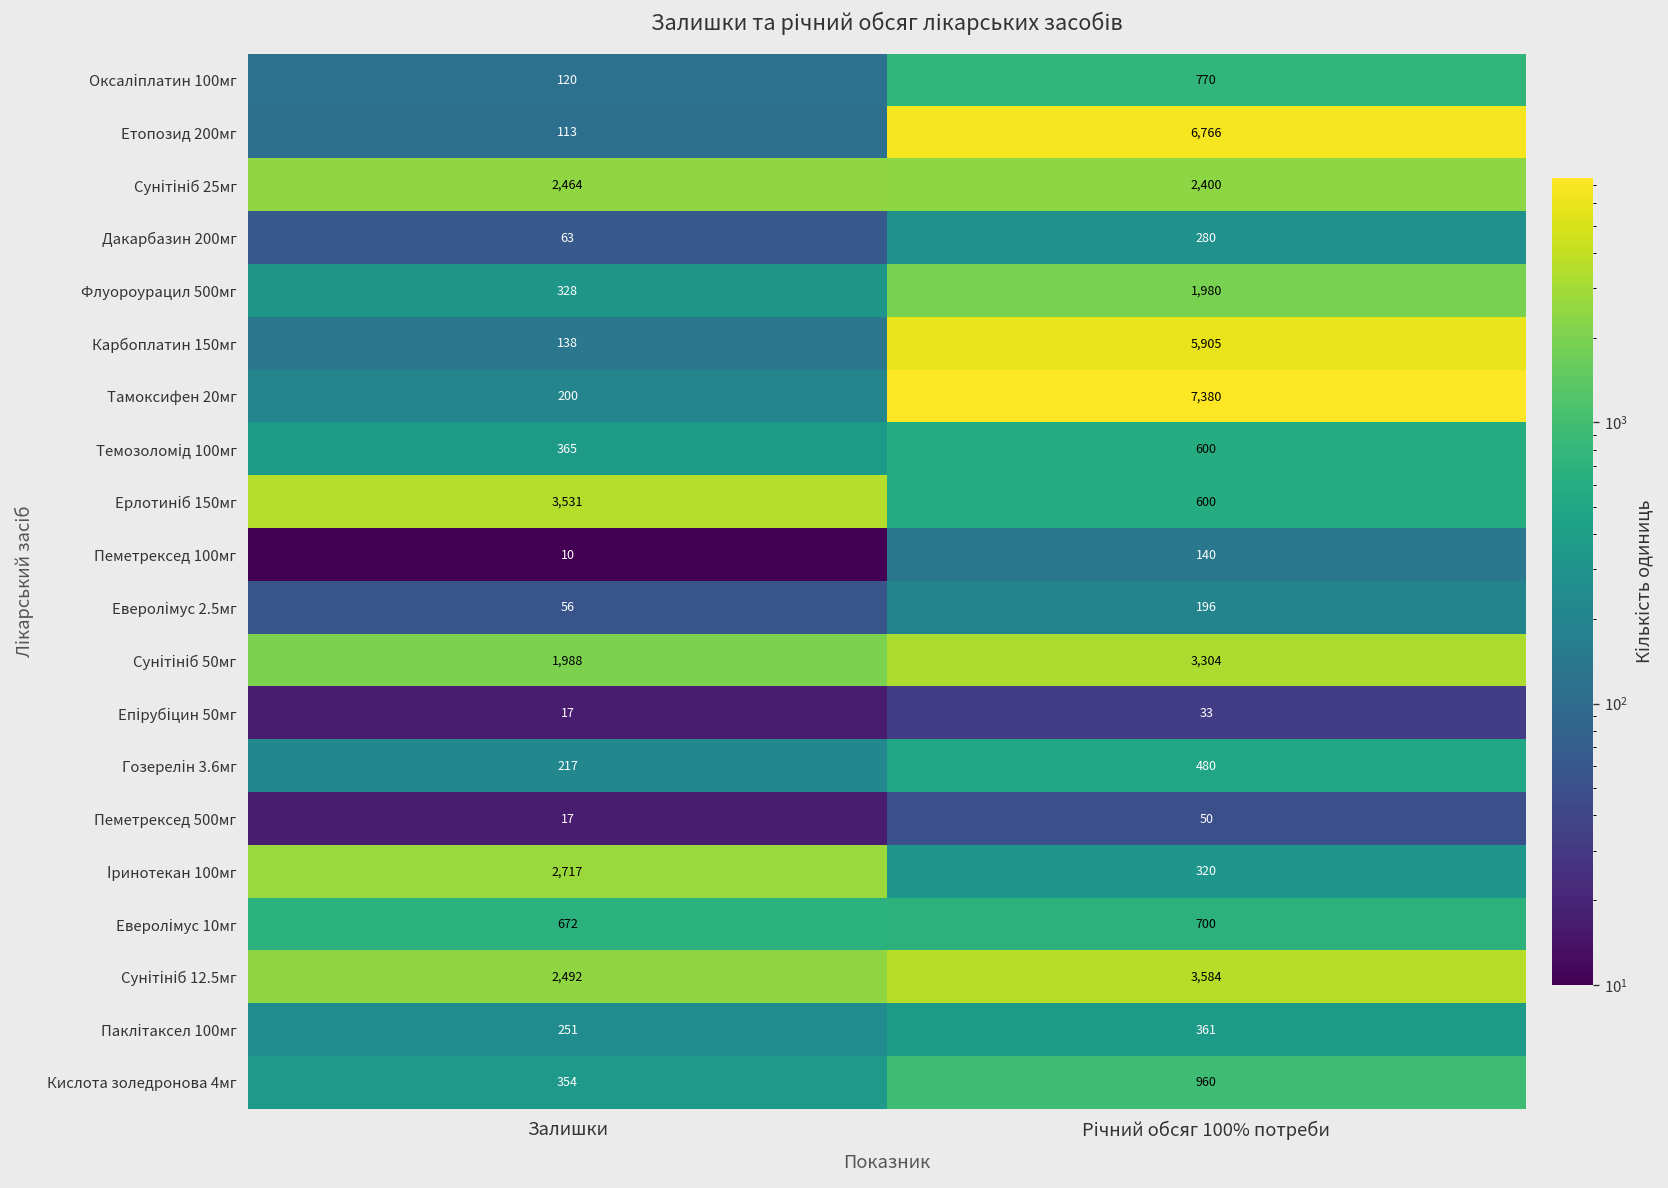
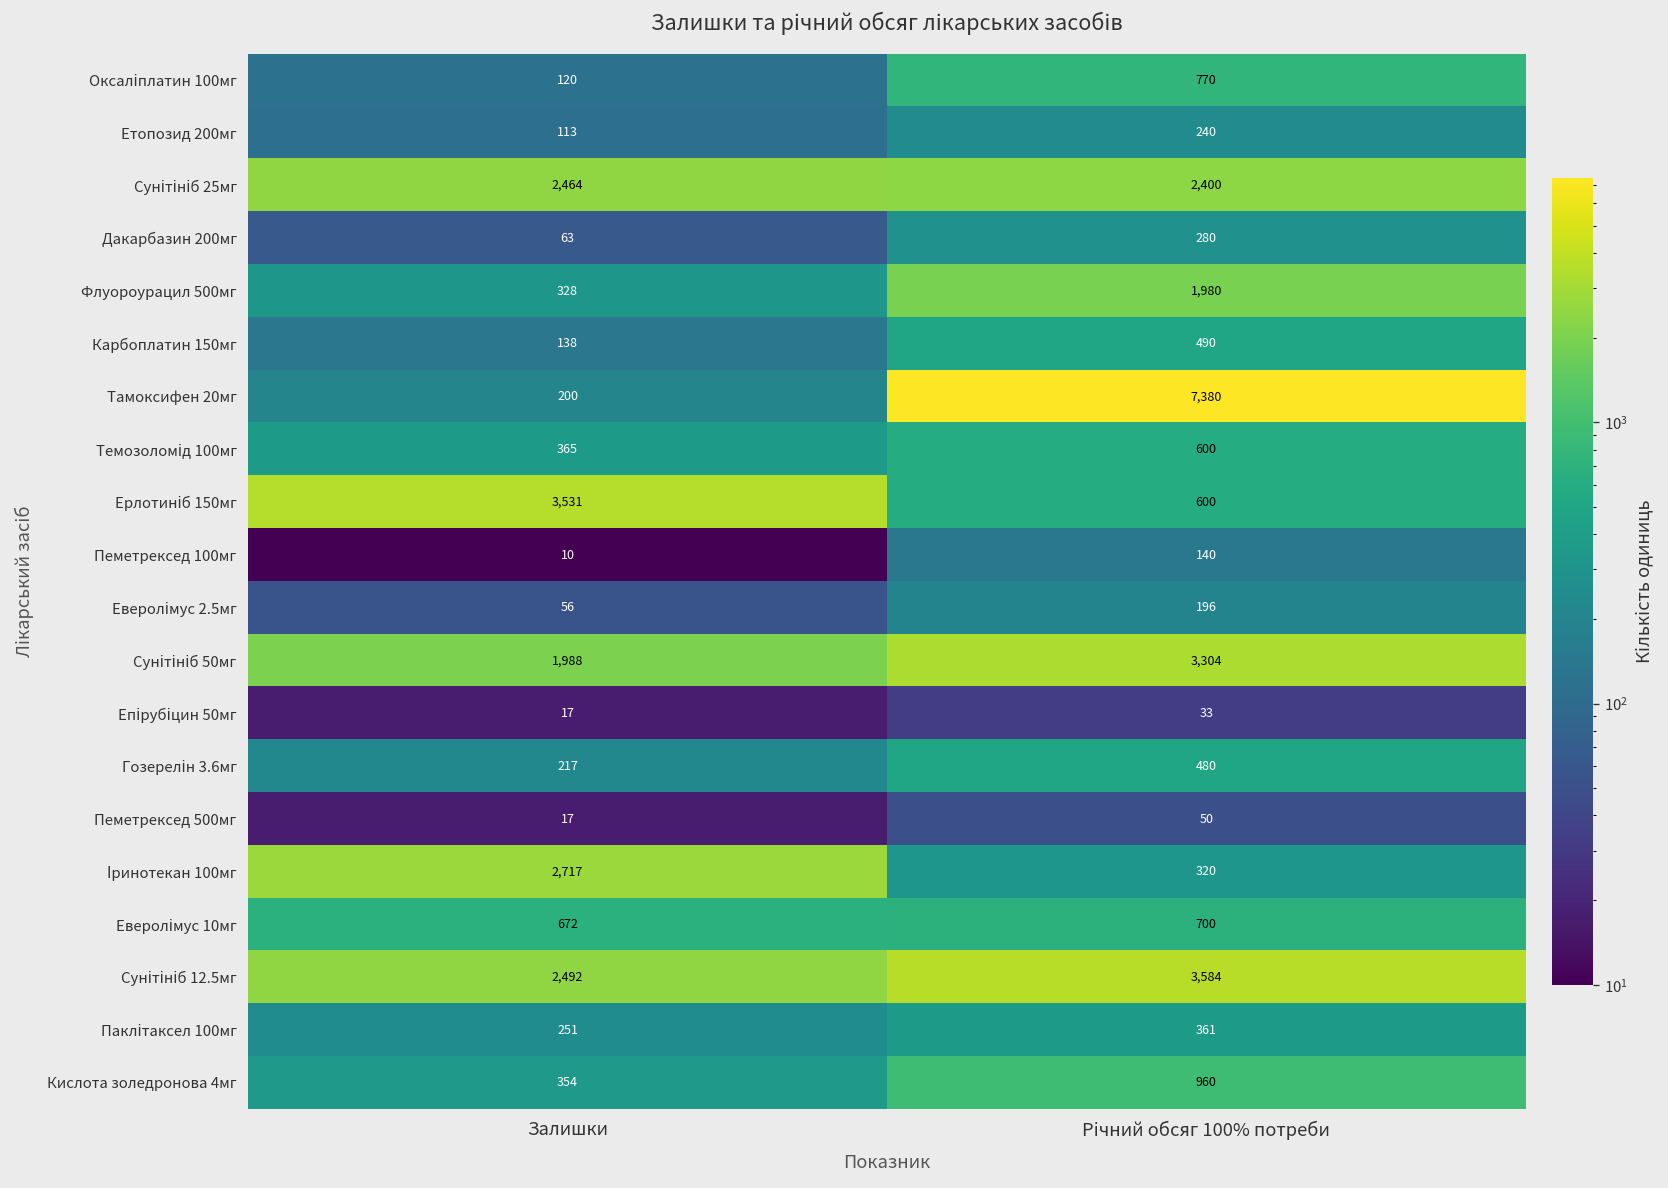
  {
    "Оксаліплатин 100мг": {
      "Залишки": "120",
      "Річний обсяг 100% потреби": "770"
    },
    "Етопозид 200мг": {
      "Залишки": "113",
-     "Річний обсяг 100% потреби": "6,766"
+     "Річний обсяг 100% потреби": "240"
    },
    "Сунітініб 25мг": {
      "Залишки": "2,464",
      "Річний обсяг 100% потреби": "2,400"
    },
    "Дакарбазин 200мг": {
      "Залишки": "63",
      "Річний обсяг 100% потреби": "280"
    },
    "Флуороурацил 500мг": {
      "Залишки": "328",
      "Річний обсяг 100% потреби": "1,980"
    },
    "Карбоплатин 150мг": {
      "Залишки": "138",
-     "Річний обсяг 100% потреби": "5,905"
+     "Річний обсяг 100% потреби": "490"
    },
    "Тамоксифен 20мг": {
      "Залишки": "200",
      "Річний обсяг 100% потреби": "7,380"
    },
    "Темозоломід 100мг": {
      "Залишки": "365",
      "Річний обсяг 100% потреби": "600"
    },
    "Ерлотиніб 150мг": {
      "Залишки": "3,531",
      "Річний обсяг 100% потреби": "600"
    },
    "Пеметрексед 100мг": {
      "Залишки": "10",
      "Річний обсяг 100% потреби": "140"
    },
    "Еверолімус 2.5мг": {
      "Залишки": "56",
      "Річний обсяг 100% потреби": "196"
    },
    "Сунітініб 50мг": {
      "Залишки": "1,988",
      "Річний обсяг 100% потреби": "3,304"
    },
    "Епірубіцин 50мг": {
      "Залишки": "17",
      "Річний обсяг 100% потреби": "33"
    },
    "Гозерелін 3.6мг": {
      "Залишки": "217",
      "Річний обсяг 100% потреби": "480"
    },
    "Пеметрексед 500мг": {
      "Залишки": "17",
      "Річний обсяг 100% потреби": "50"
    },
    "Іринотекан 100мг": {
      "Залишки": "2,717",
      "Річний обсяг 100% потреби": "320"
    },
    "Еверолімус 10мг": {
      "Залишки": "672",
      "Річний обсяг 100% потреби": "700"
    },
    "Сунітініб 12.5мг": {
      "Залишки": "2,492",
      "Річний обсяг 100% потреби": "3,584"
    },
    "Паклітаксел 100мг": {
      "Залишки": "251",
      "Річний обсяг 100% потреби": "361"
    },
    "Кислота золедронова 4мг": {
      "Залишки": "354",
      "Річний обсяг 100% потреби": "960"
    }
  }
